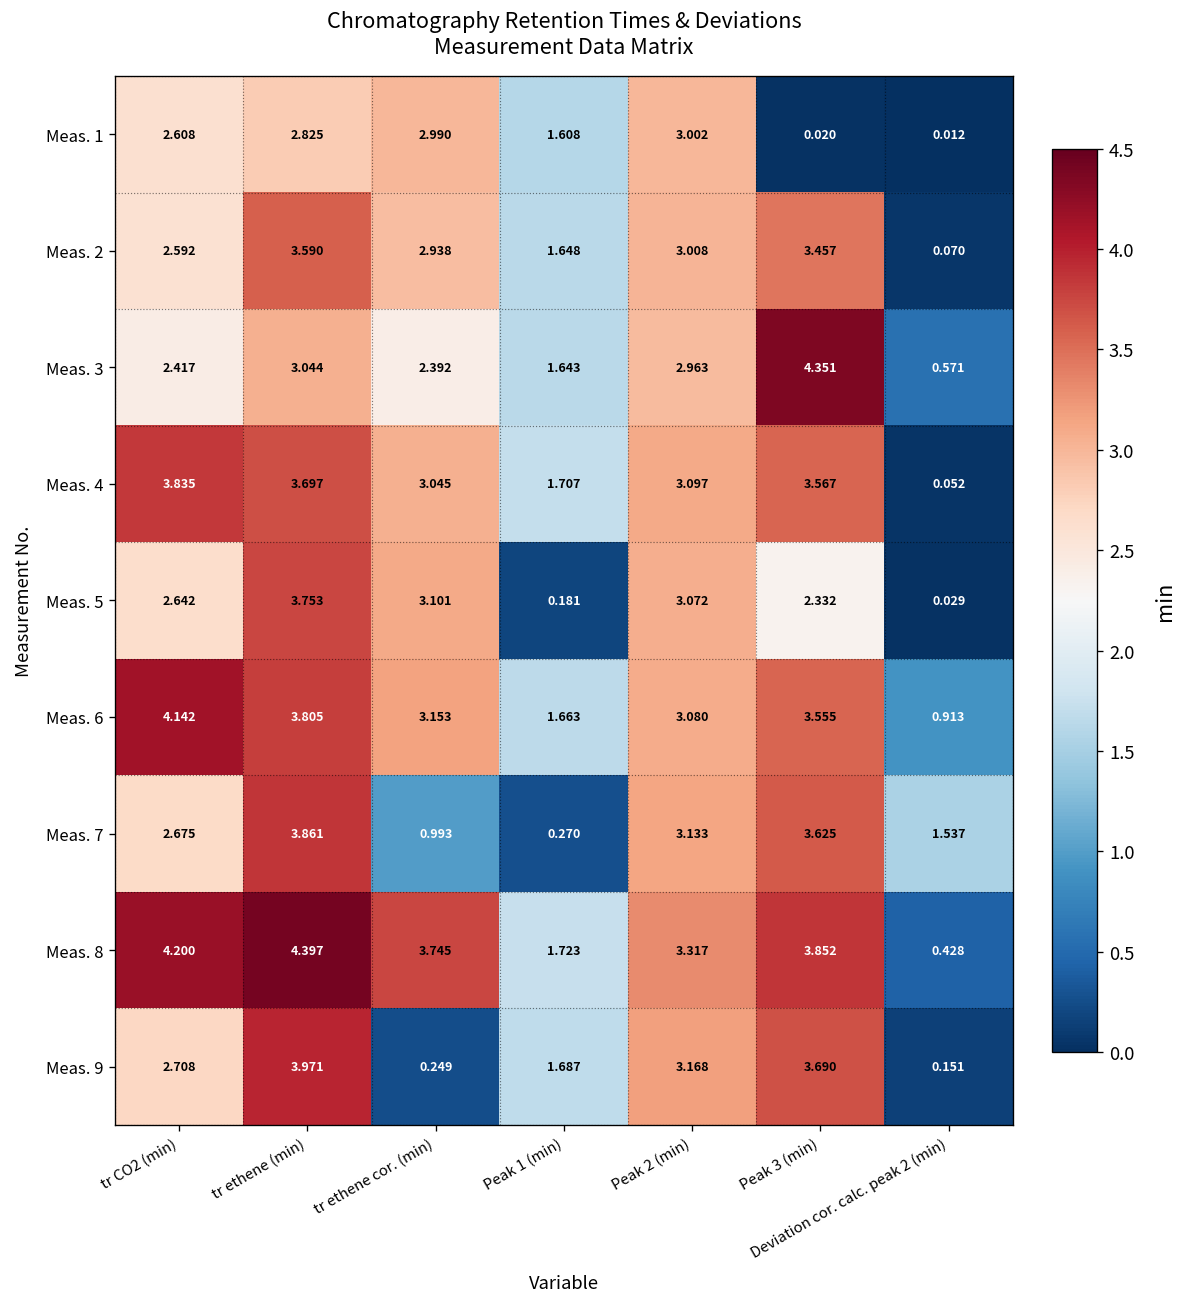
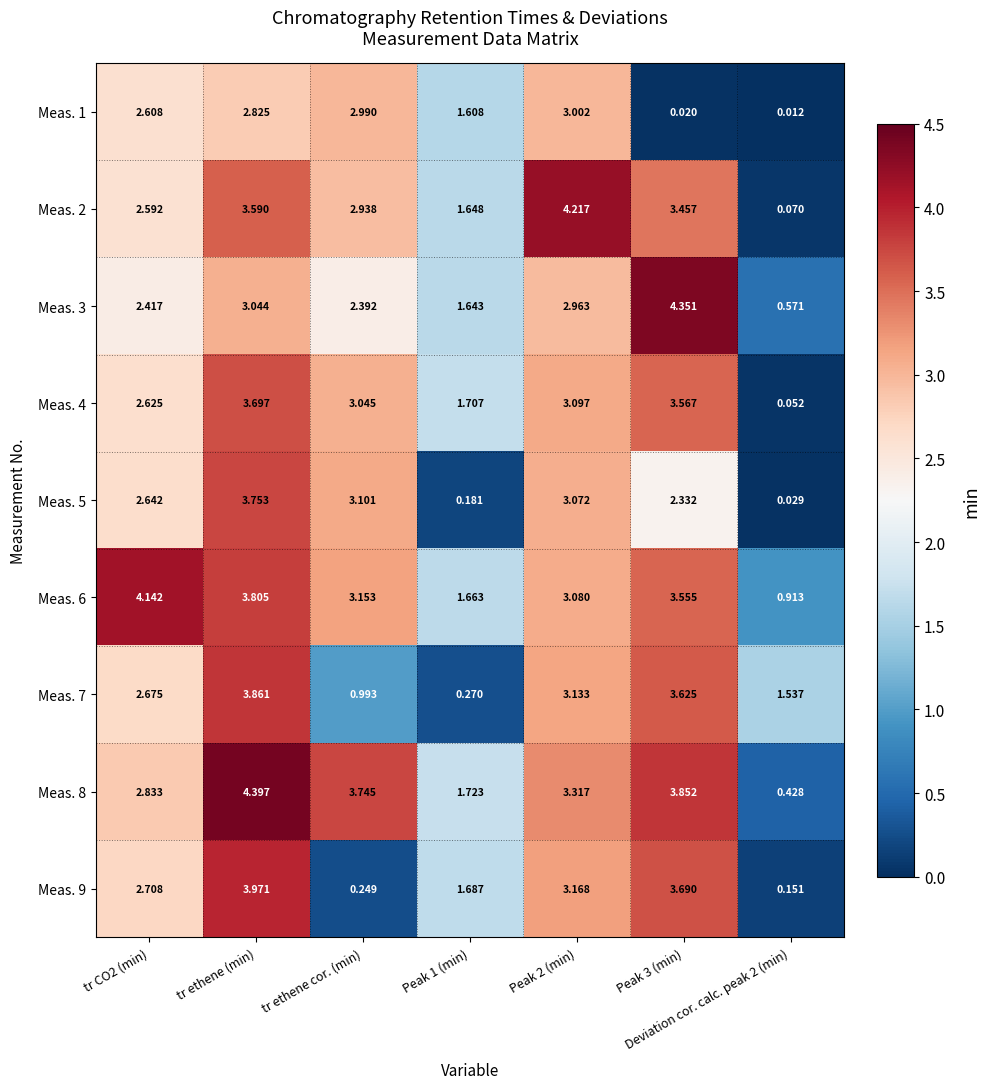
  {
    "Meas. 1": {
      "tr CO2 (min)": 2.608,
      "tr ethene (min)": 2.825,
      "tr ethene cor. (min)": 2.990,
      "Peak 1 (min)": 1.608,
      "Peak 2 (min)": 3.002,
      "Peak 3 (min)": 0.020,
      "Deviation cor. calc. peak 2 (min)": 0.012
    },
    "Meas. 2": {
      "tr CO2 (min)": 2.592,
      "tr ethene (min)": 3.590,
      "tr ethene cor. (min)": 2.938,
      "Peak 1 (min)": 1.648,
-     "Peak 2 (min)": 3.008,
+     "Peak 2 (min)": 4.217,
      "Peak 3 (min)": 3.457,
      "Deviation cor. calc. peak 2 (min)": 0.070
    },
    "Meas. 3": {
      "tr CO2 (min)": 2.417,
      "tr ethene (min)": 3.044,
      "tr ethene cor. (min)": 2.392,
      "Peak 1 (min)": 1.643,
      "Peak 2 (min)": 2.963,
      "Peak 3 (min)": 4.351,
      "Deviation cor. calc. peak 2 (min)": 0.571
    },
    "Meas. 4": {
-     "tr CO2 (min)": 3.835,
+     "tr CO2 (min)": 2.625,
      "tr ethene (min)": 3.697,
      "tr ethene cor. (min)": 3.045,
      "Peak 1 (min)": 1.707,
      "Peak 2 (min)": 3.097,
      "Peak 3 (min)": 3.567,
      "Deviation cor. calc. peak 2 (min)": 0.052
    },
    "Meas. 5": {
      "tr CO2 (min)": 2.642,
      "tr ethene (min)": 3.753,
      "tr ethene cor. (min)": 3.101,
      "Peak 1 (min)": 0.181,
      "Peak 2 (min)": 3.072,
      "Peak 3 (min)": 2.332,
      "Deviation cor. calc. peak 2 (min)": 0.029
    },
    "Meas. 6": {
      "tr CO2 (min)": 4.142,
      "tr ethene (min)": 3.805,
      "tr ethene cor. (min)": 3.153,
      "Peak 1 (min)": 1.663,
      "Peak 2 (min)": 3.080,
      "Peak 3 (min)": 3.555,
      "Deviation cor. calc. peak 2 (min)": 0.913
    },
    "Meas. 7": {
      "tr CO2 (min)": 2.675,
      "tr ethene (min)": 3.861,
      "tr ethene cor. (min)": 0.993,
      "Peak 1 (min)": 0.270,
      "Peak 2 (min)": 3.133,
      "Peak 3 (min)": 3.625,
      "Deviation cor. calc. peak 2 (min)": 1.537
    },
    "Meas. 8": {
-     "tr CO2 (min)": 4.200,
+     "tr CO2 (min)": 2.833,
      "tr ethene (min)": 4.397,
      "tr ethene cor. (min)": 3.745,
      "Peak 1 (min)": 1.723,
      "Peak 2 (min)": 3.317,
      "Peak 3 (min)": 3.852,
      "Deviation cor. calc. peak 2 (min)": 0.428
    },
    "Meas. 9": {
      "tr CO2 (min)": 2.708,
      "tr ethene (min)": 3.971,
      "tr ethene cor. (min)": 0.249,
      "Peak 1 (min)": 1.687,
      "Peak 2 (min)": 3.168,
      "Peak 3 (min)": 3.690,
      "Deviation cor. calc. peak 2 (min)": 0.151
    }
  }
